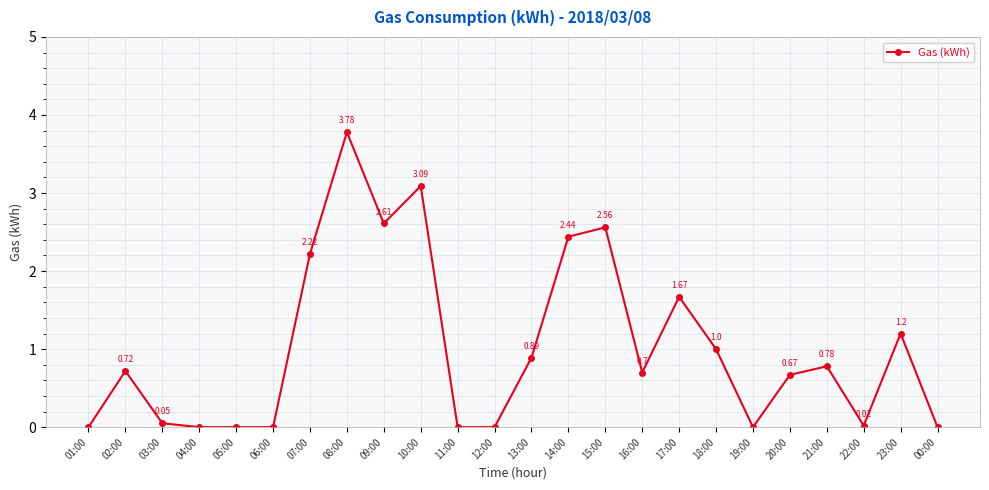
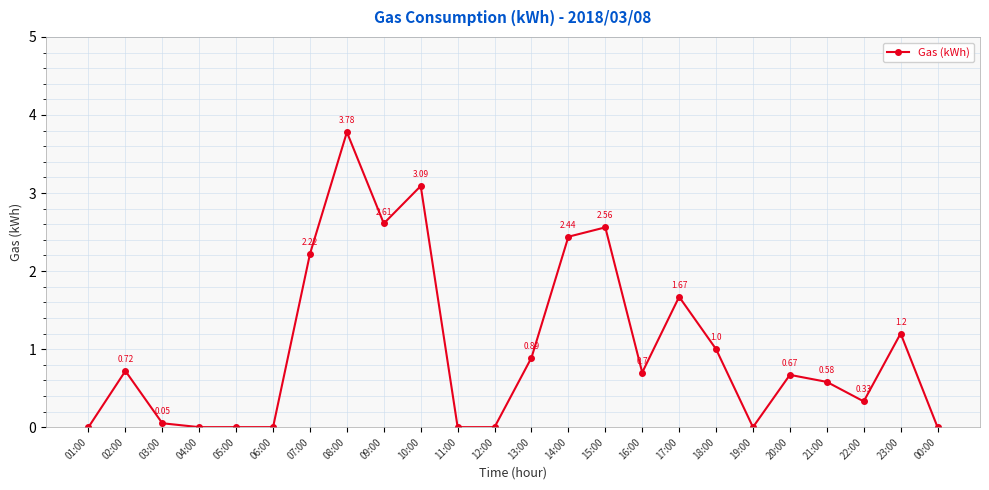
  {
    "02:00": 0.72,
    "03:00": 0.05,
    "07:00": 2.22,
    "08:00": 3.78,
    "09:00": 2.61,
    "10:00": 3.09,
    "13:00": 0.89,
    "14:00": 2.44,
    "15:00": 2.56,
    "16:00": 0.7,
    "17:00": 1.67,
    "18:00": 1.0,
    "20:00": 0.67,
-   "21:00": 0.78,
-   "22:00": 0.02,
+   "21:00": 0.58,
+   "22:00": 0.33,
    "23:00": 1.2
  }
